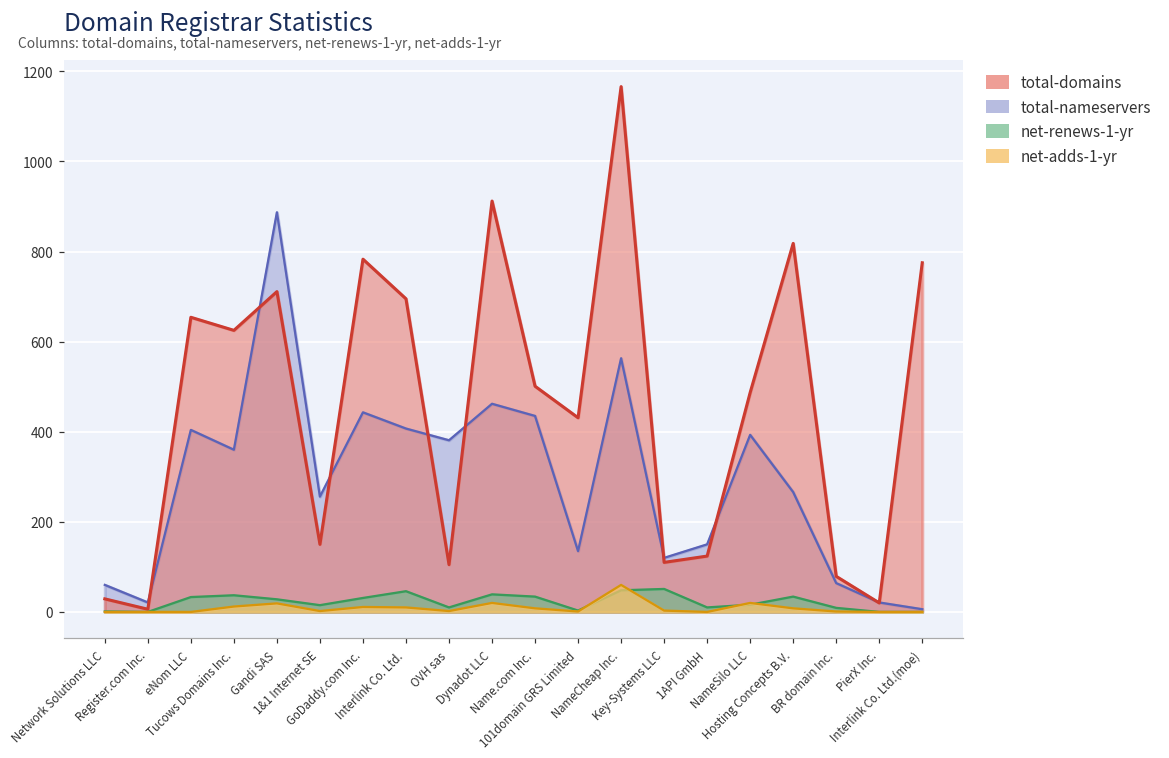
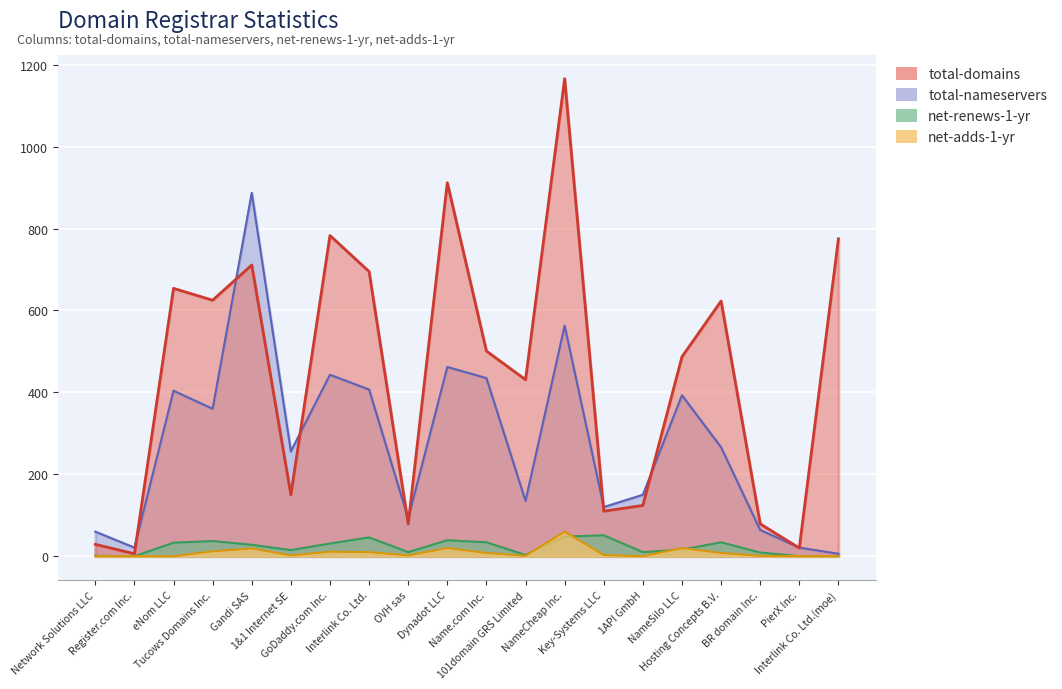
  {
    "total-domains": {
      "Network Solutions LLC": 30,
      "eNom LLC": 650,
      "Tucows Domains Inc.": 630,
      "Gandi SAS": 710,
      "1&1 Internet SE": 150,
      "GoDaddy.com Inc.": 780,
      "Interlink Co. Ltd.": 700,
-     "OVH sas": 110,
+     "OVH sas": 80,
      "Dynadot LLC": 910,
      "Name.com Inc.": 500,
      "101domain GRS Limited": 430,
      "NameCheap Inc.": 1170,
      "Key-Systems LLC": 110,
      "1API GmbH": 120,
      "NameSilo LLC": 490,
-     "Hosting Concepts B.V.": 820,
+     "Hosting Concepts B.V.": 620,
      "BR domain Inc.": 80,
      "Interlink Co. Ltd.(moe)": 780
    },
    "total-nameservers": {
      "Network Solutions LLC": 60,
      "Register.com Inc.": 20,
      "eNom LLC": 400,
      "Tucows Domains Inc.": 360,
      "Gandi SAS": 890,
      "1&1 Internet SE": 260,
      "GoDaddy.com Inc.": 440,
      "Interlink Co. Ltd.": 410,
-     "OVH sas": 380,
+     "OVH sas": 90,
      "Dynadot LLC": 460,
      "Name.com Inc.": 440,
      "101domain GRS Limited": 140,
      "NameCheap Inc.": 560,
      "Key-Systems LLC": 120,
      "1API GmbH": 150,
      "NameSilo LLC": 390,
      "Hosting Concepts B.V.": 270,
      "BR domain Inc.": 60
    },
    "net-renews-1-yr": {
      "eNom LLC": 30,
      "Tucows Domains Inc.": 40,
      "Gandi SAS": 30,
      "1&1 Internet SE": 20,
      "GoDaddy.com Inc.": 30,
      "Interlink Co. Ltd.": 50,
      "OVH sas": 10,
      "Dynadot LLC": 40,
      "Name.com Inc.": 30,
      "NameCheap Inc.": 50,
      "Key-Systems LLC": 50,
      "1API GmbH": 10,
      "Hosting Concepts B.V.": 30,
      "BR domain Inc.": 10
    },
    "net-adds-1-yr": {
      "eNom LLC": 0,
      "Tucows Domains Inc.": 10,
      "Gandi SAS": 20,
      "1&1 Internet SE": 0,
      "GoDaddy.com Inc.": 10,
      "Interlink Co. Ltd.": 10,
      "OVH sas": 0,
      "Dynadot LLC": 20,
      "Name.com Inc.": 10,
      "NameCheap Inc.": 60,
      "Key-Systems LLC": 0,
      "1API GmbH": 0,
      "Hosting Concepts B.V.": 10,
      "BR domain Inc.": 0
    }
  }
